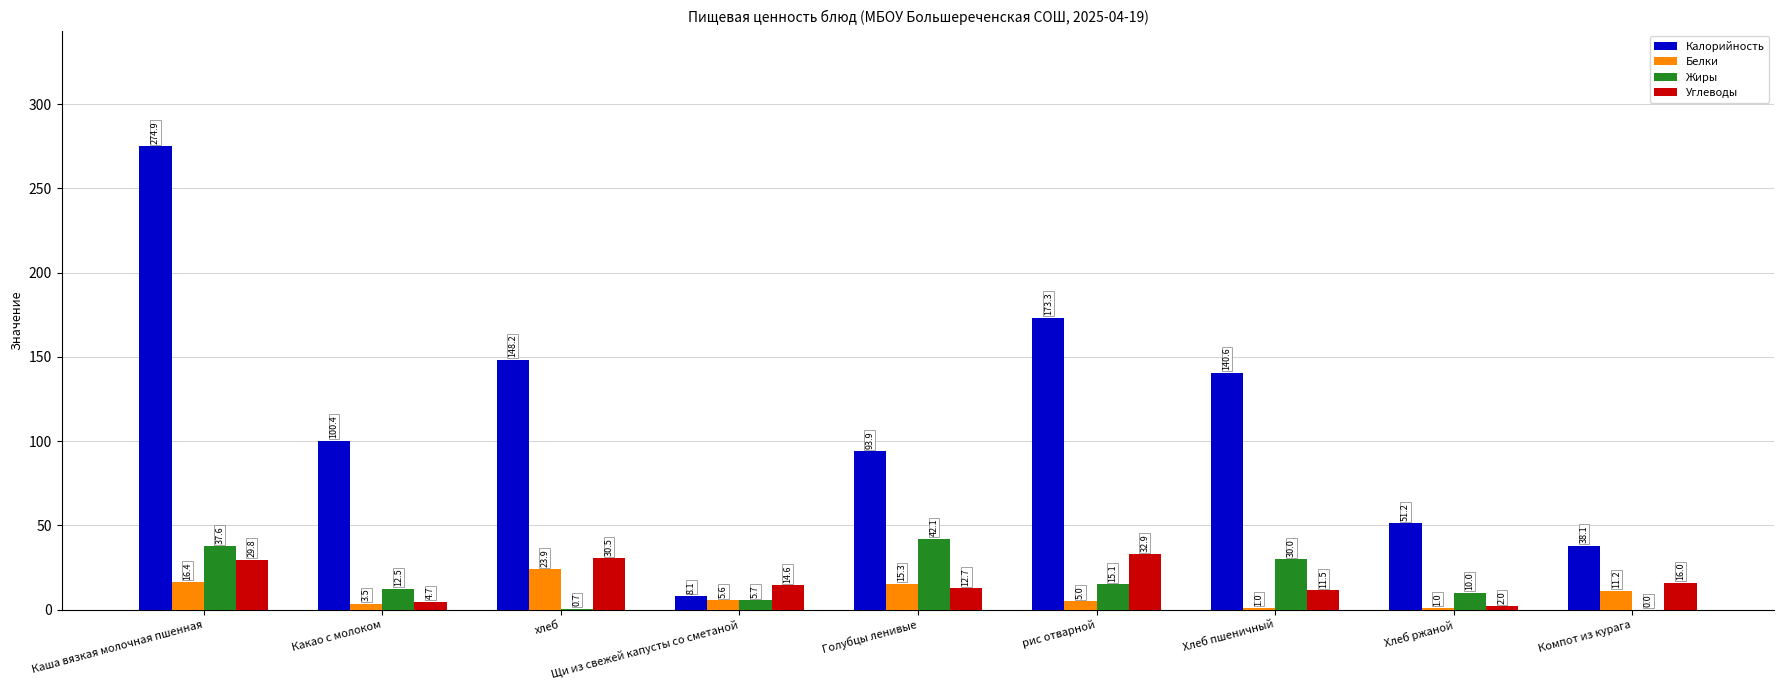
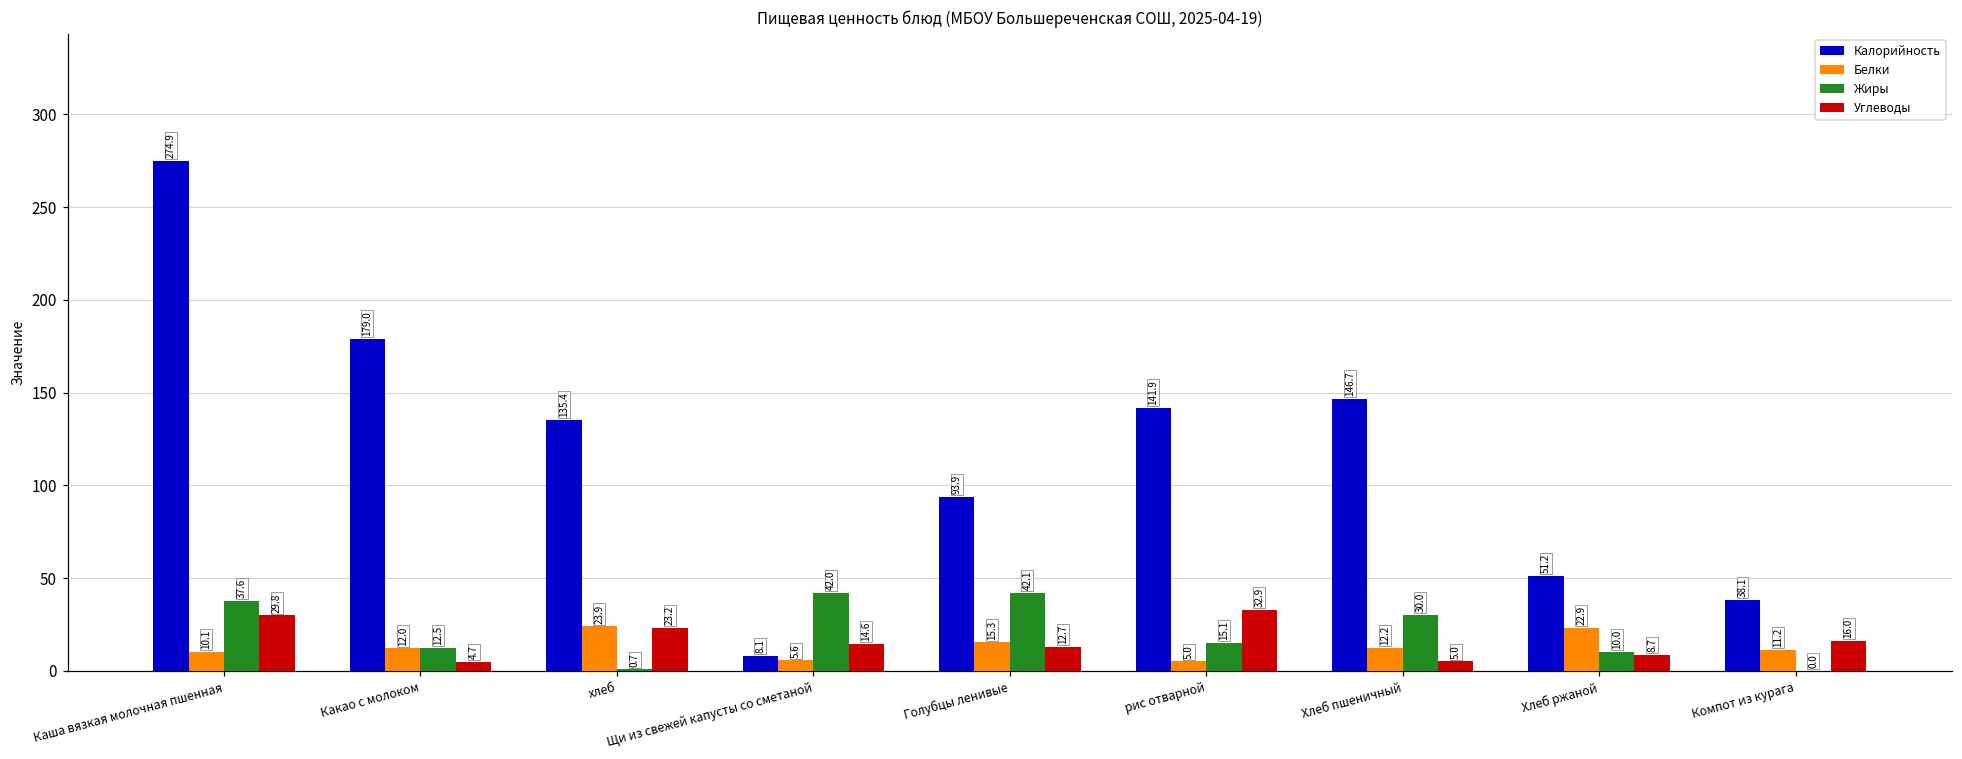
  {
    "Калорийность": {
-     "Какао с молоком": 100.4,
-     "хлеб": 148.2,
-     "рис отварной": 173.3,
-     "Хлеб пшеничный": 140.6
+     "Какао с молоком": 179.0,
+     "хлеб": 135.4,
+     "рис отварной": 141.9,
+     "Хлеб пшеничный": 146.7
    },
    "Белки": {
-     "Каша вязкая молочная пшенная": 16.4,
-     "Какао с молоком": 3.5,
-     "Хлеб пшеничный": 1.0,
-     "Хлеб ржаной": 1.0
+     "Каша вязкая молочная пшенная": 10.1,
+     "Какао с молоком": 12.0,
+     "Хлеб пшеничный": 12.2,
+     "Хлеб ржаной": 22.9
    },
    "Жиры": {
-     "Щи из свежей капусты со сметаной": 5.7
+     "Щи из свежей капусты со сметаной": 42.0
    },
    "Углеводы": {
-     "хлеб": 30.5,
-     "Хлеб пшеничный": 11.5,
-     "Хлеб ржаной": 2.0
+     "хлеб": 23.2,
+     "Хлеб пшеничный": 5.0,
+     "Хлеб ржаной": 8.7
    }
  }
